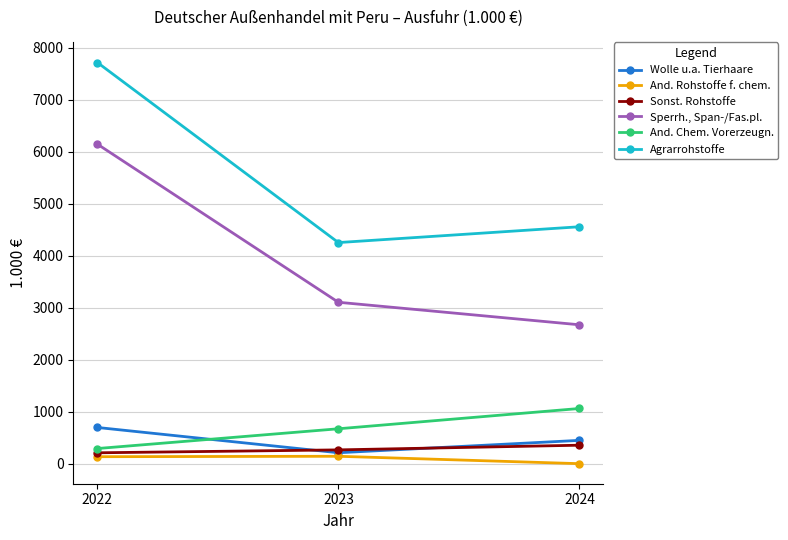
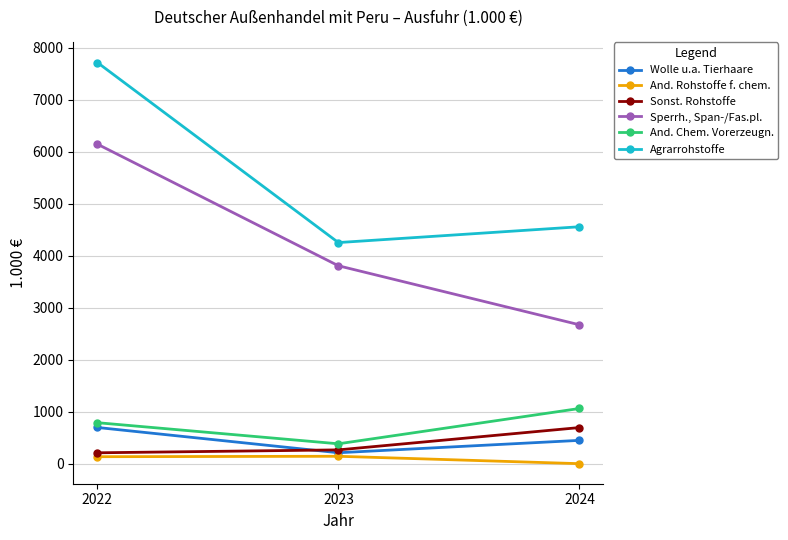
  {
    "Wolle u.a. Tierhaare": {
      "2022": 700,
      "2023": 200,
      "2024": 500
    },
    "And. Rohstoffe f. chem.": {
      "2022": 100,
      "2023": 100,
      "2024": 0
    },
    "Sonst. Rohstoffe": {
      "2022": 200,
      "2023": 300,
-     "2024": 400
+     "2024": 700
    },
    "Sperrh., Span-/Fas.pl.": {
      "2022": 6200,
-     "2023": 3100,
+     "2023": 3800,
      "2024": 2700
    },
    "And. Chem. Vorerzeugn.": {
-     "2022": 300,
-     "2023": 700,
+     "2022": 800,
+     "2023": 400,
      "2024": 1100
    },
    "Agrarrohstoffe": {
      "2022": 7700,
      "2023": 4300,
      "2024": 4600
    }
  }
